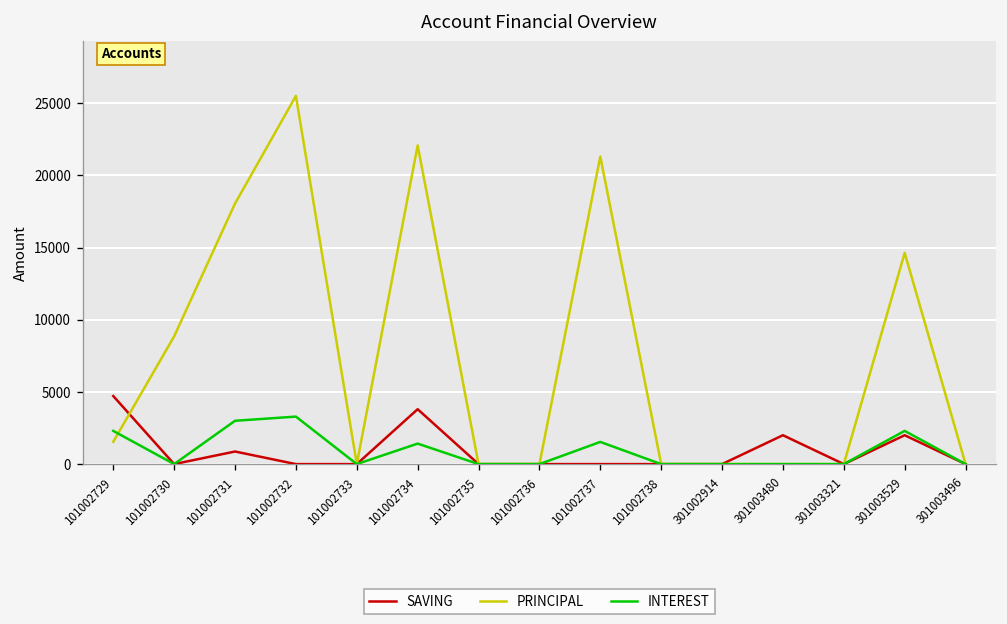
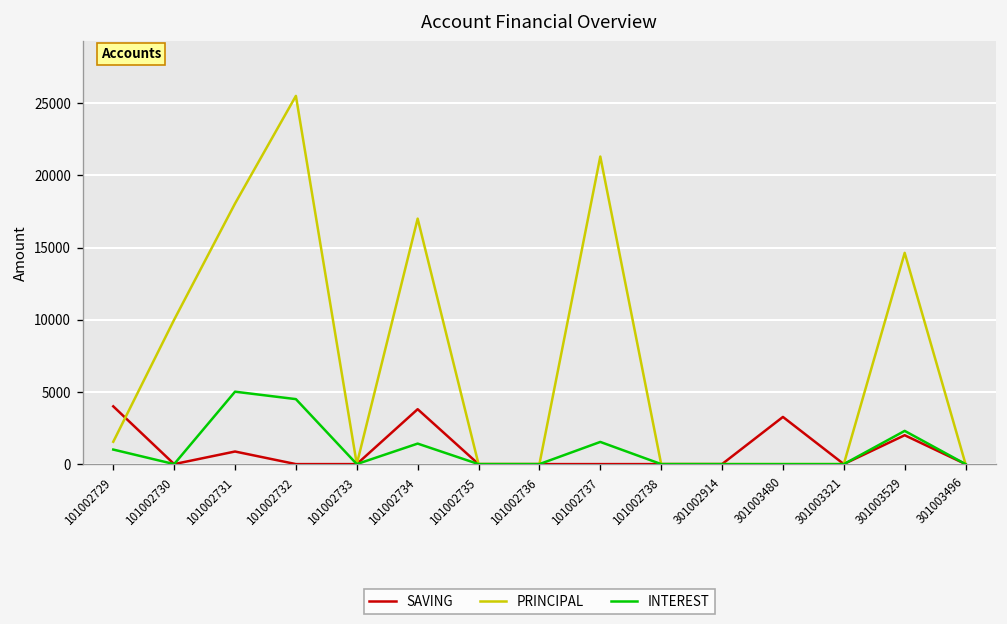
  {
    "SAVING": {
-     "101002729": 4700,
+     "101002729": 4000,
      "101002731": 900,
      "101002732": 0,
      "101002734": 3800,
      "101002737": 0,
-     "301003480": 2000,
+     "301003480": 3300,
      "301003529": 2000
    },
    "PRINCIPAL": {
      "101002729": 1500,
-     "101002730": 8800,
+     "101002730": 10000,
      "101002731": 18000,
      "101002732": 25500,
-     "101002734": 22100,
+     "101002734": 17000,
      "101002737": 21300,
      "301003529": 14600
    },
    "INTEREST": {
-     "101002729": 2300,
-     "101002731": 3000,
-     "101002732": 3300,
+     "101002729": 1000,
+     "101002731": 5000,
+     "101002732": 4500,
      "101002734": 1400,
      "101002737": 1500,
      "301003529": 2300
    }
  }
